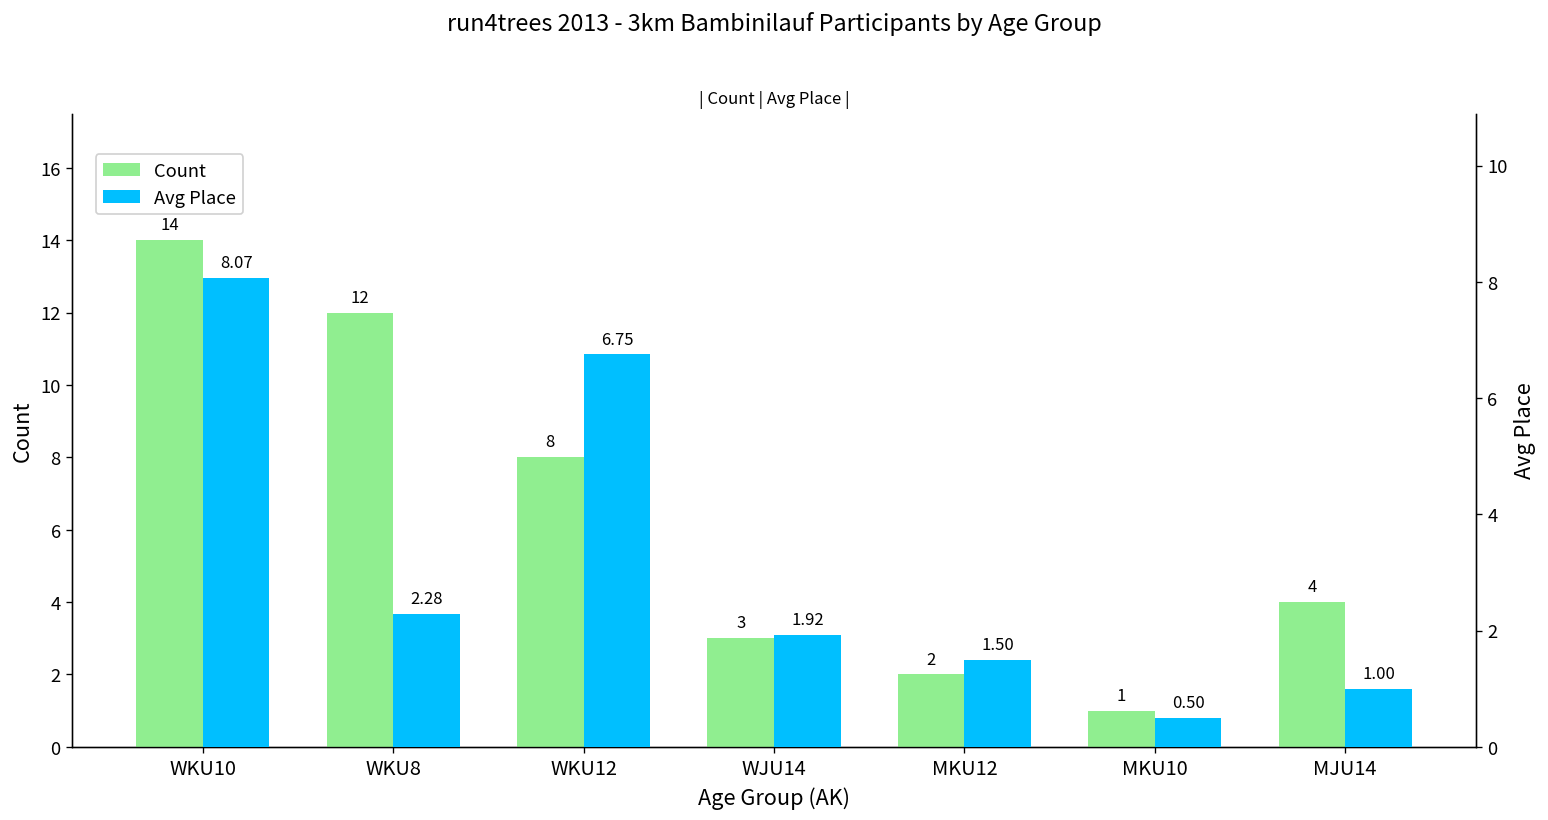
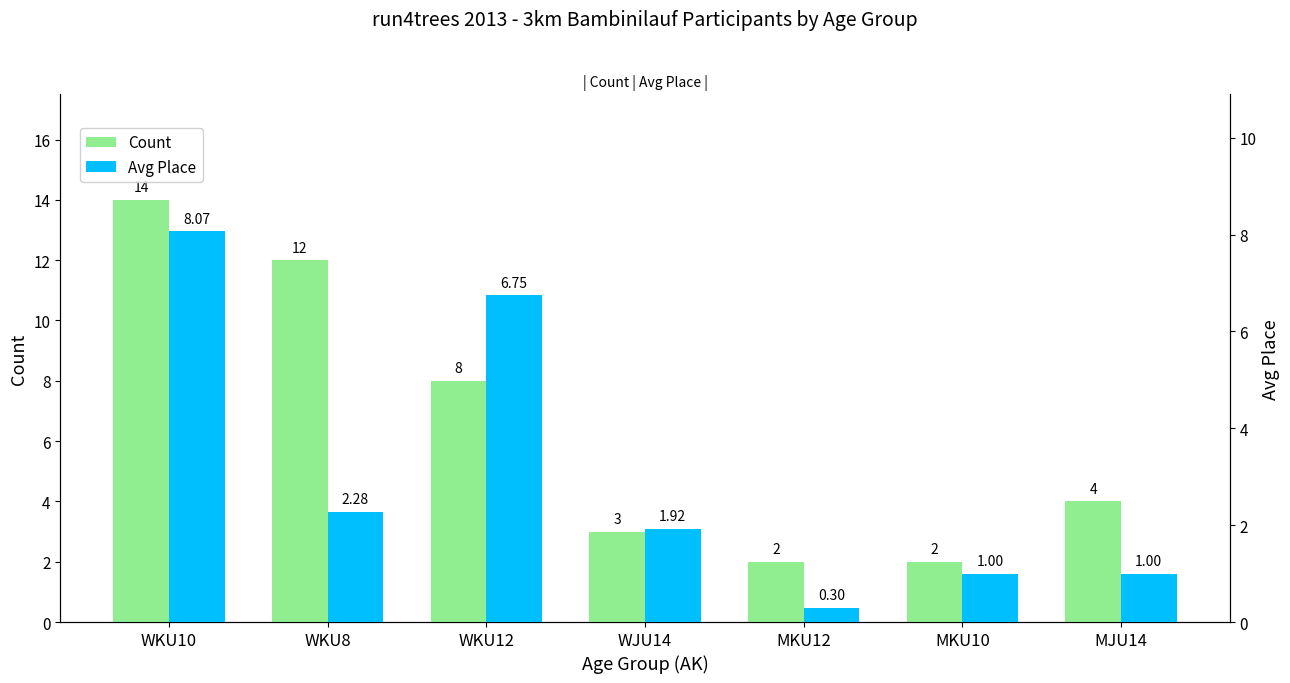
  {
    "Count": {
      "WKU8": 12,
      "WKU12": 8,
      "WJU14": 3,
      "MKU12": 2,
-     "MKU10": 1,
+     "MKU10": 2,
      "MJU14": 4
    },
    "Avg Place": {
      "WKU10": 8.07,
      "WKU8": 2.28,
      "WKU12": 6.75,
      "WJU14": 1.92,
-     "MKU12": 1.50,
-     "MKU10": 0.50,
+     "MKU12": 0.30,
+     "MKU10": 1.00,
      "MJU14": 1.00
    }
  }
